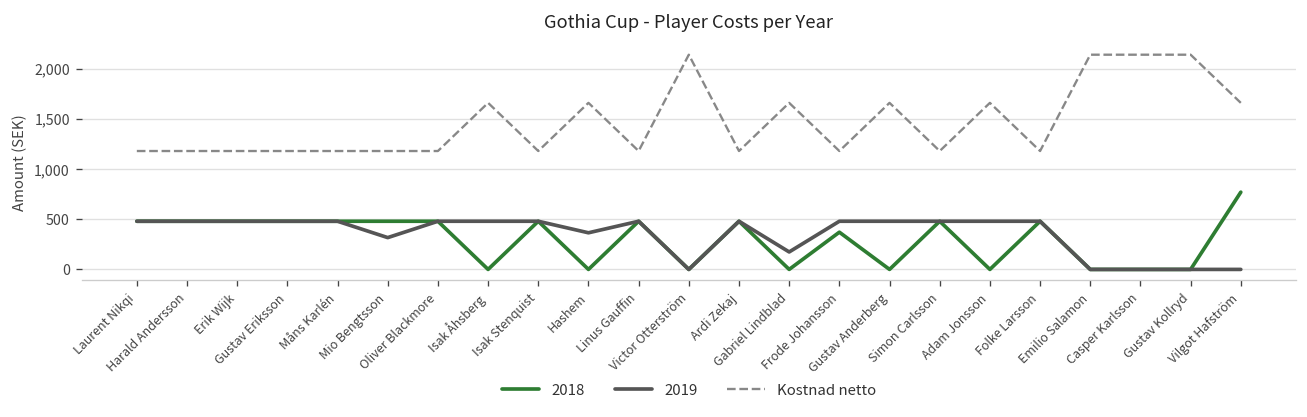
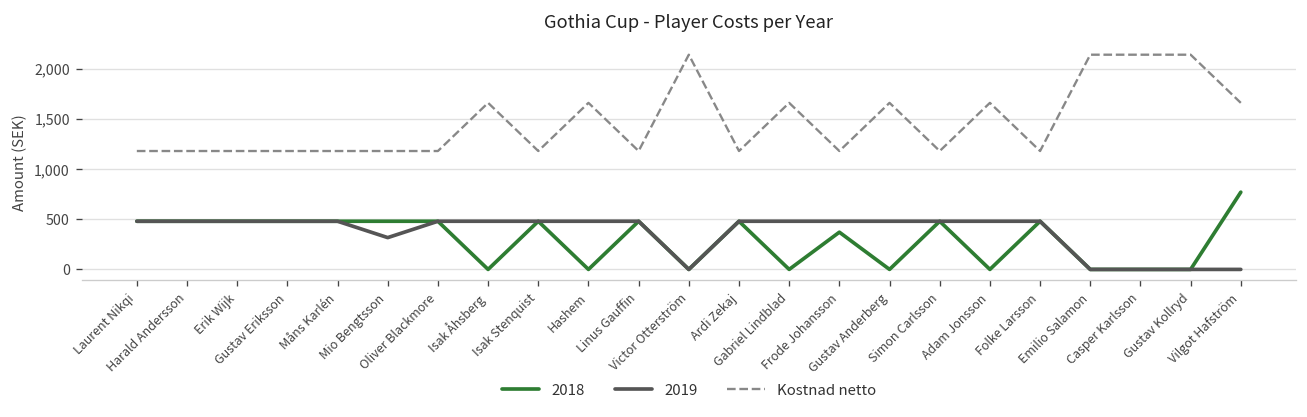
  {
    "2018": {
      "Mio Bengtsson": "500",
      "Isak Åhsberg": "0",
      "Hashem": "0",
      "Gabriel Lindblad": "0",
      "Frode Johansson": "400",
      "Gustav Anderberg": "0",
      "Adam Jonsson": "0",
      "Vilgot Hafström": "800"
    },
    "2019": {
      "Mio Bengtsson": "300",
      "Isak Åhsberg": "500",
-     "Hashem": "400",
-     "Gabriel Lindblad": "200",
+     "Hashem": "500",
+     "Gabriel Lindblad": "500",
      "Frode Johansson": "500",
      "Gustav Anderberg": "500",
      "Adam Jonsson": "500",
      "Vilgot Hafström": "0"
    },
    "Kostnad netto": {
      "Laurent Nikqi": "1,200",
      "Harald Andersson": "1,200",
      "Erik Wijk": "1,200",
      "Gustav Eriksson": "1,200",
      "Måns Karlén": "1,200",
      "Mio Bengtsson": "1,200",
      "Oliver Blackmore": "1,200",
      "Isak Åhsberg": "1,700",
      "Isak Stenquist": "1,200",
      "Hashem": "1,700",
      "Linus Gauffin": "1,200",
      "Victor Otterström": "2,100",
      "Ardi Zekaj": "1,200",
      "Gabriel Lindblad": "1,700",
      "Frode Johansson": "1,200",
      "Gustav Anderberg": "1,700",
      "Simon Carlsson": "1,200",
      "Adam Jonsson": "1,700",
      "Folke Larsson": "1,200",
      "Emilio Salamon": "2,100",
      "Casper Karlsson": "2,100",
      "Gustav Kollryd": "2,100",
      "Vilgot Hafström": "1,700"
    }
  }
